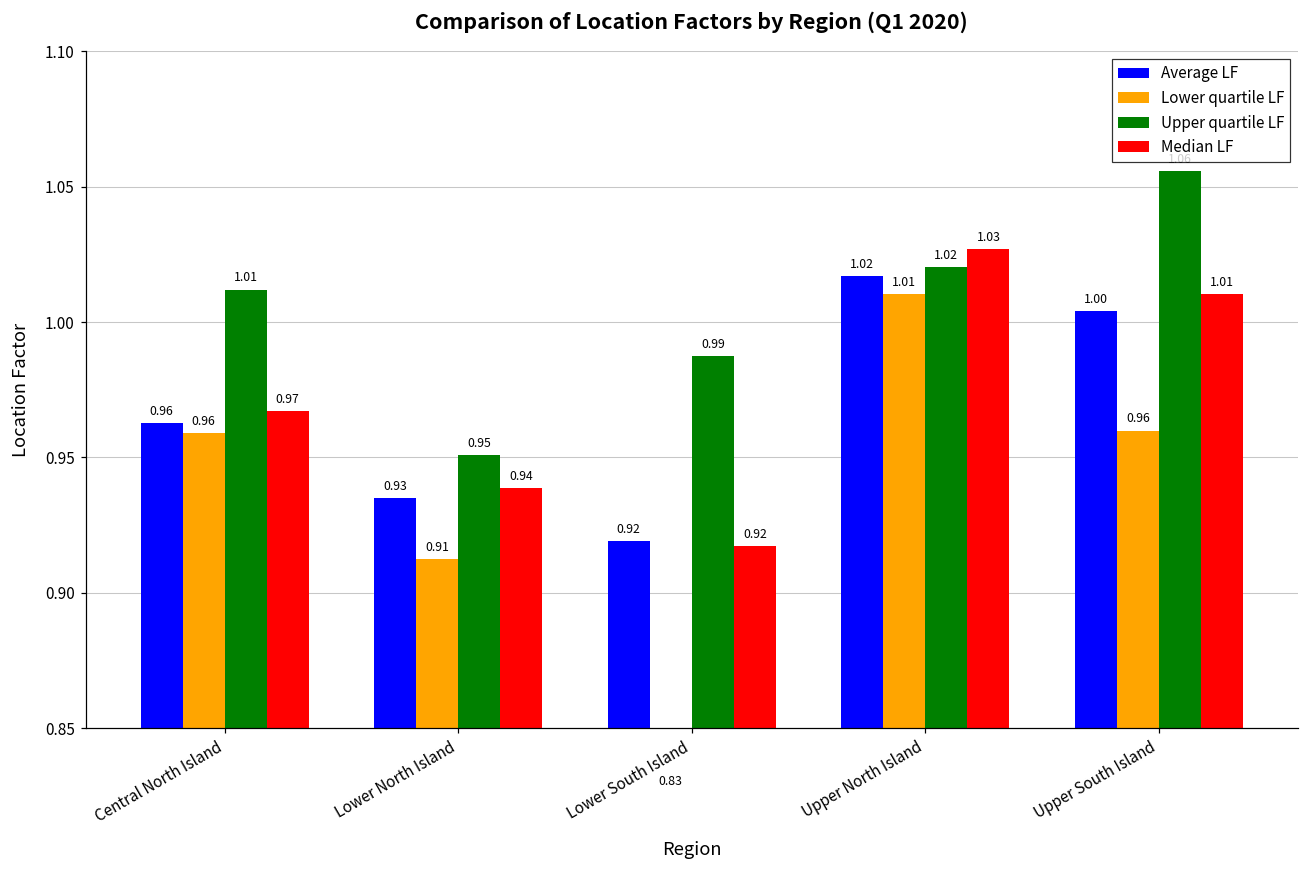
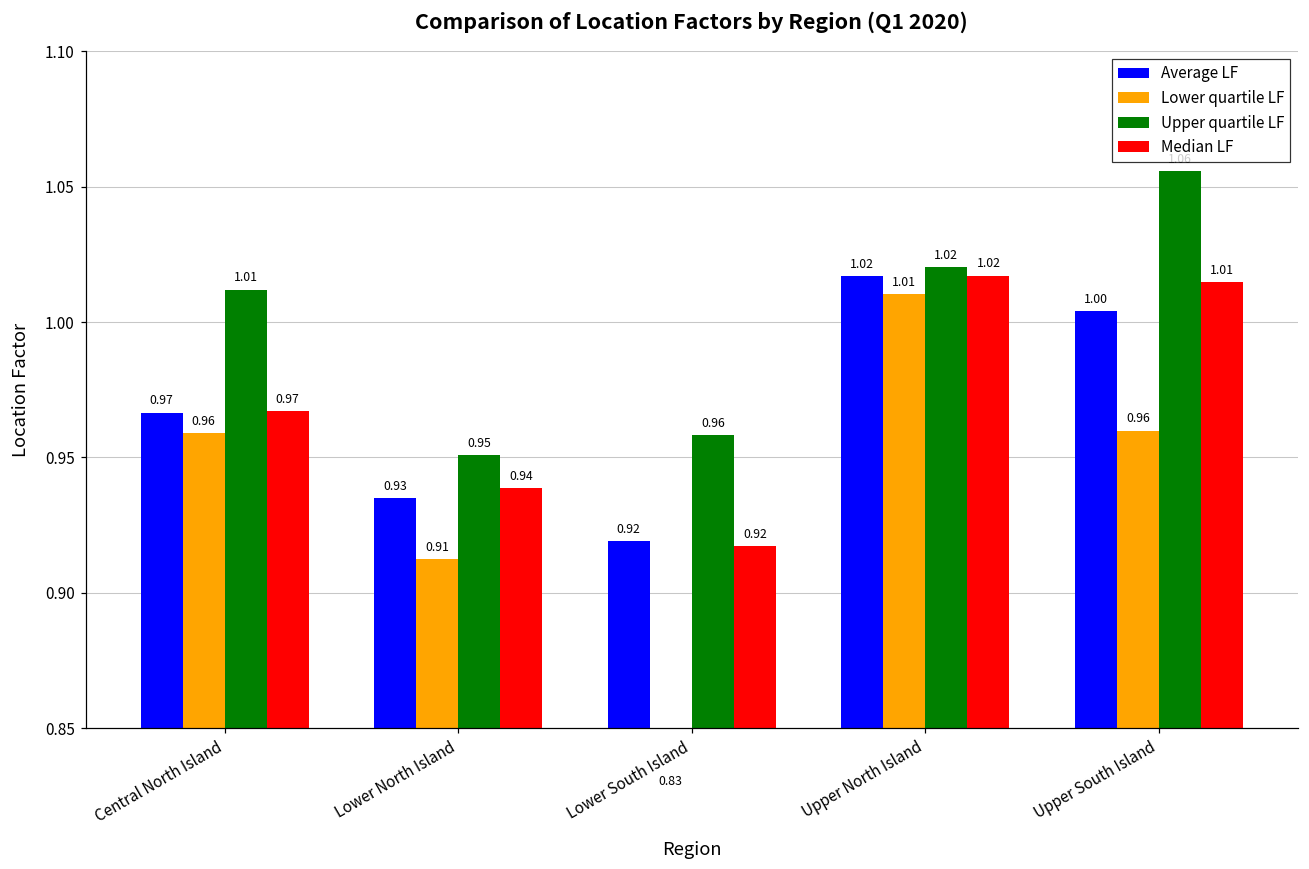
  {
    "Average LF": {
-     "Central North Island": 0.96,
+     "Central North Island": 0.97,
      "Lower North Island": 0.93,
      "Lower South Island": 0.92,
      "Upper North Island": 1.02,
      "Upper South Island": 1.00
    },
    "Lower quartile LF": {
      "Central North Island": 0.96,
      "Lower North Island": 0.91,
      "Upper North Island": 1.01,
      "Upper South Island": 0.96
    },
    "Upper quartile LF": {
      "Central North Island": 1.01,
      "Lower North Island": 0.95,
-     "Lower South Island": 0.99,
+     "Lower South Island": 0.96,
      "Upper North Island": 1.02
    },
    "Median LF": {
      "Central North Island": 0.97,
      "Lower North Island": 0.94,
      "Lower South Island": 0.92,
-     "Upper North Island": 1.03,
-     "Upper South Island": 1.010
+     "Upper North Island": 1.02,
+     "Upper South Island": 1.015
    }
  }
